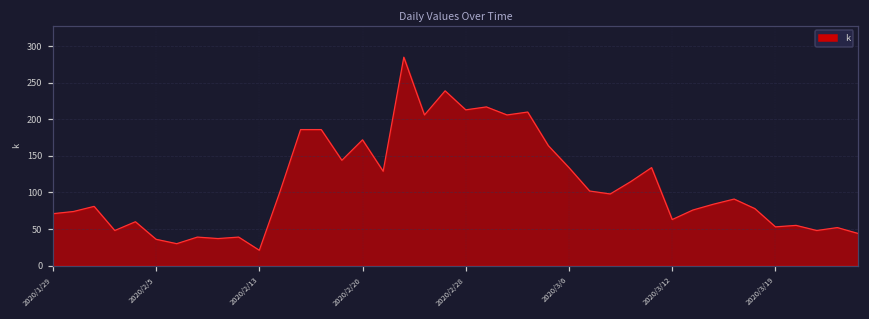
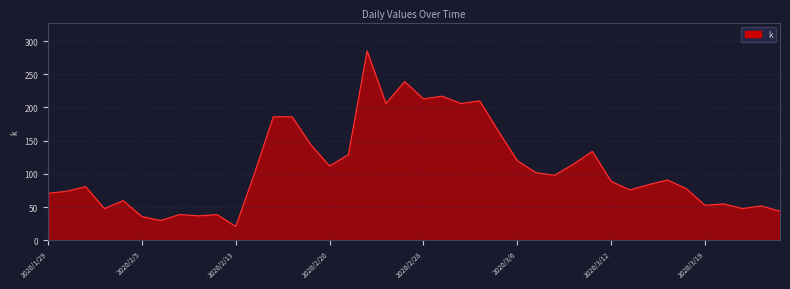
  {
    "2020/1/29": 70,
    "2020/2/5": 40,
    "2020/2/13": 20,
-   "2020/2/20": 170,
+   "2020/2/20": 110,
    "2020/2/28": 210,
-   "2020/3/6": 130,
-   "2020/3/12": 60,
+   "2020/3/6": 120,
+   "2020/3/12": 90,
    "2020/3/19": 50
  }
